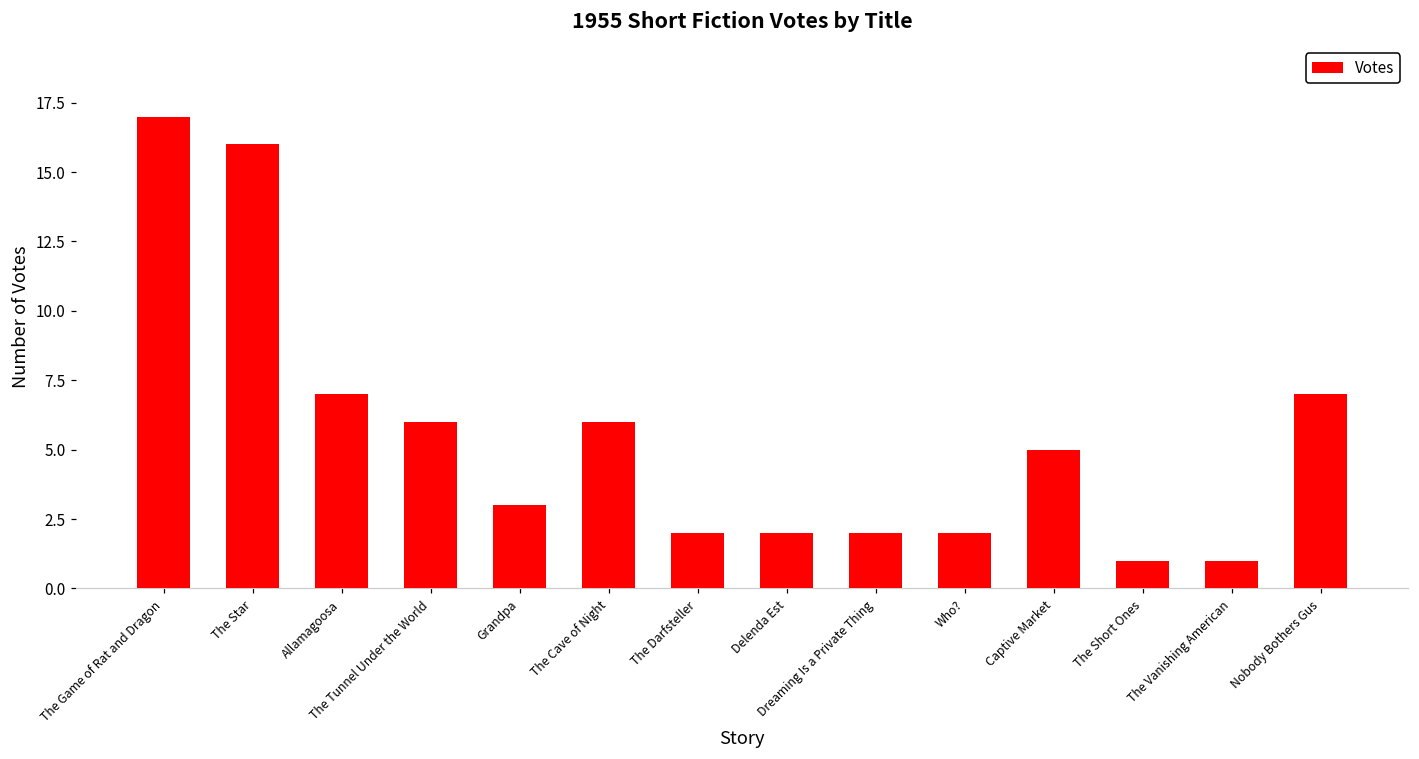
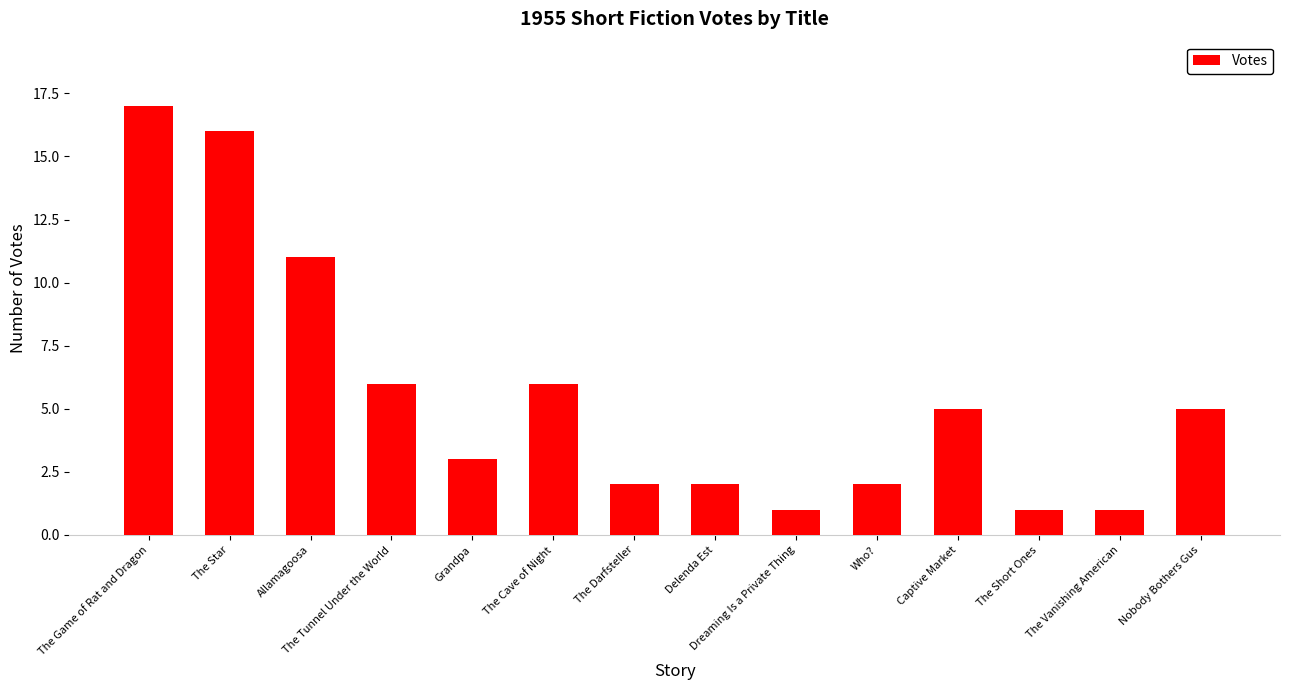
  {
    "The Game of Rat and Dragon": 17,
    "The Star": 16,
-   "Allamagoosa": 7,
+   "Allamagoosa": 11,
    "The Tunnel Under the World": 6,
    "Grandpa": 3,
    "The Cave of Night": 6,
    "The Darfsteller": 2,
    "Delenda Est": 2,
-   "Dreaming Is a Private Thing": 2,
+   "Dreaming Is a Private Thing": 1,
    "Who?": 2,
    "Captive Market": 5,
    "The Short Ones": 1,
    "The Vanishing American": 1,
-   "Nobody Bothers Gus": 7
+   "Nobody Bothers Gus": 5
  }
